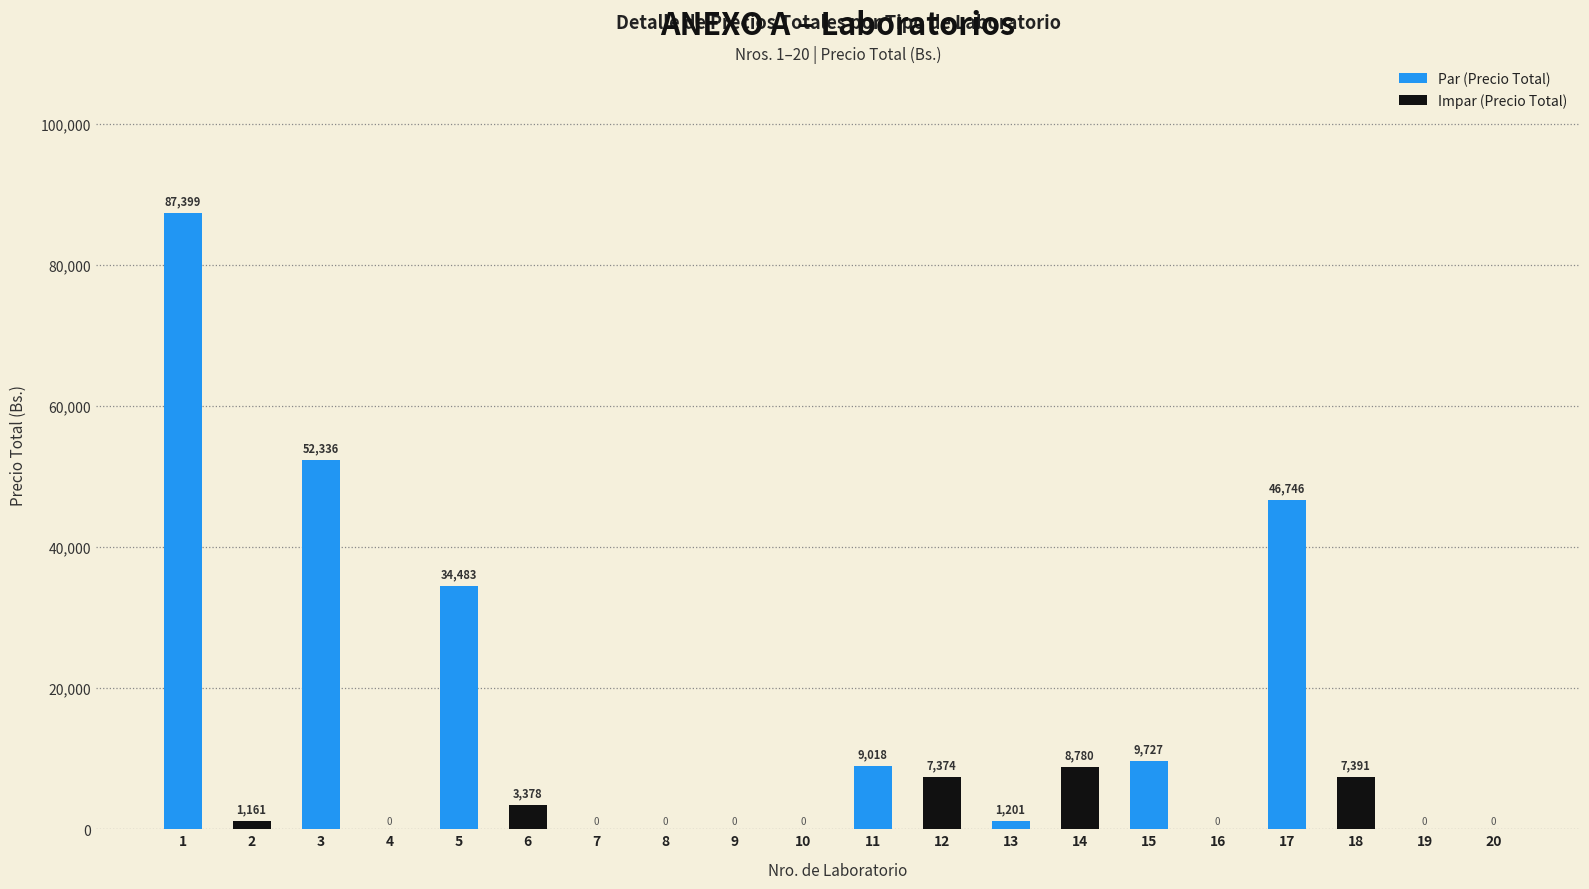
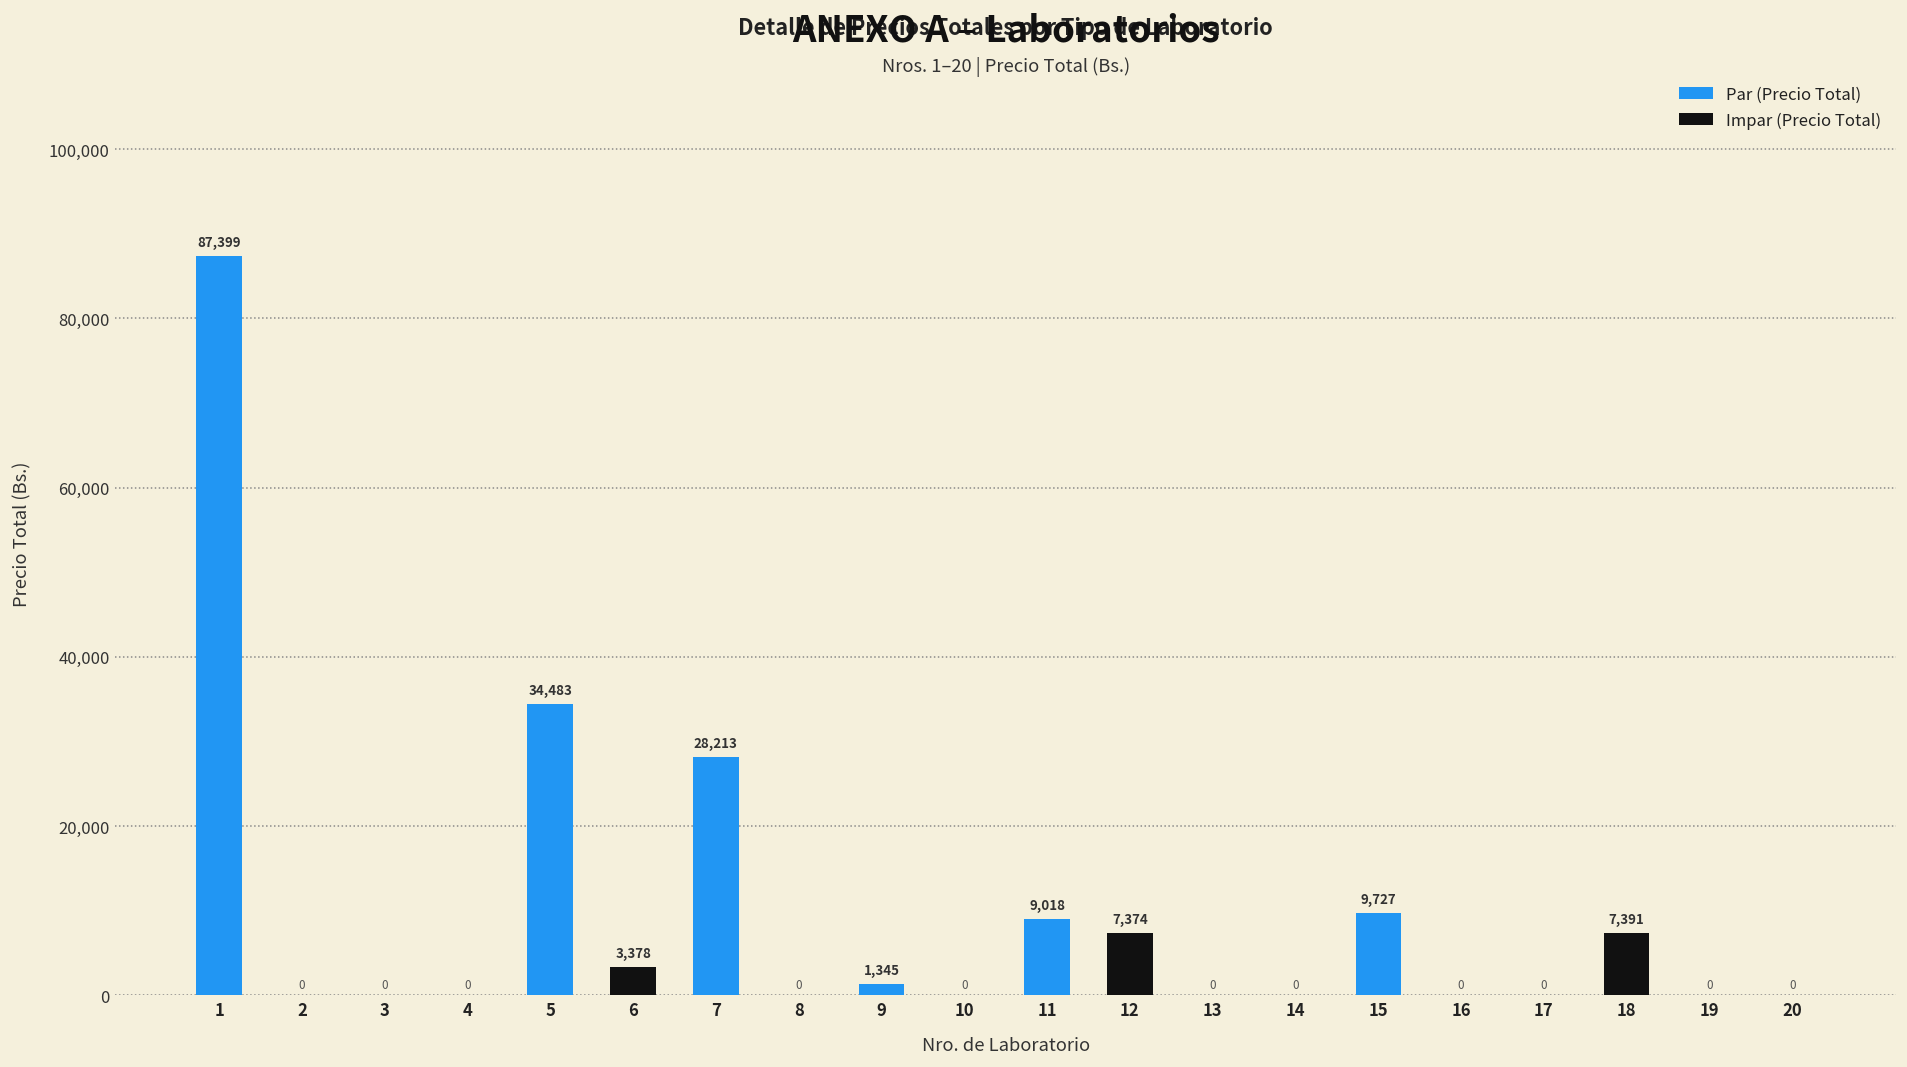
  {
    "1": "87,399",
-   "2": "1,161",
-   "3": "52,336",
+   "2": "0",
+   "3": "0",
    "4": "0",
    "5": "34,483",
    "6": "3,378",
-   "7": "0",
+   "7": "28,213",
    "8": "0",
-   "9": "0",
+   "9": "1,345",
    "10": "0",
    "11": "9,018",
    "12": "7,374",
-   "13": "1,201",
-   "14": "8,780",
+   "13": "0",
+   "14": "0",
    "15": "9,727",
    "16": "0",
-   "17": "46,746",
+   "17": "0",
    "18": "7,391",
    "19": "0",
    "20": "0"
  }
